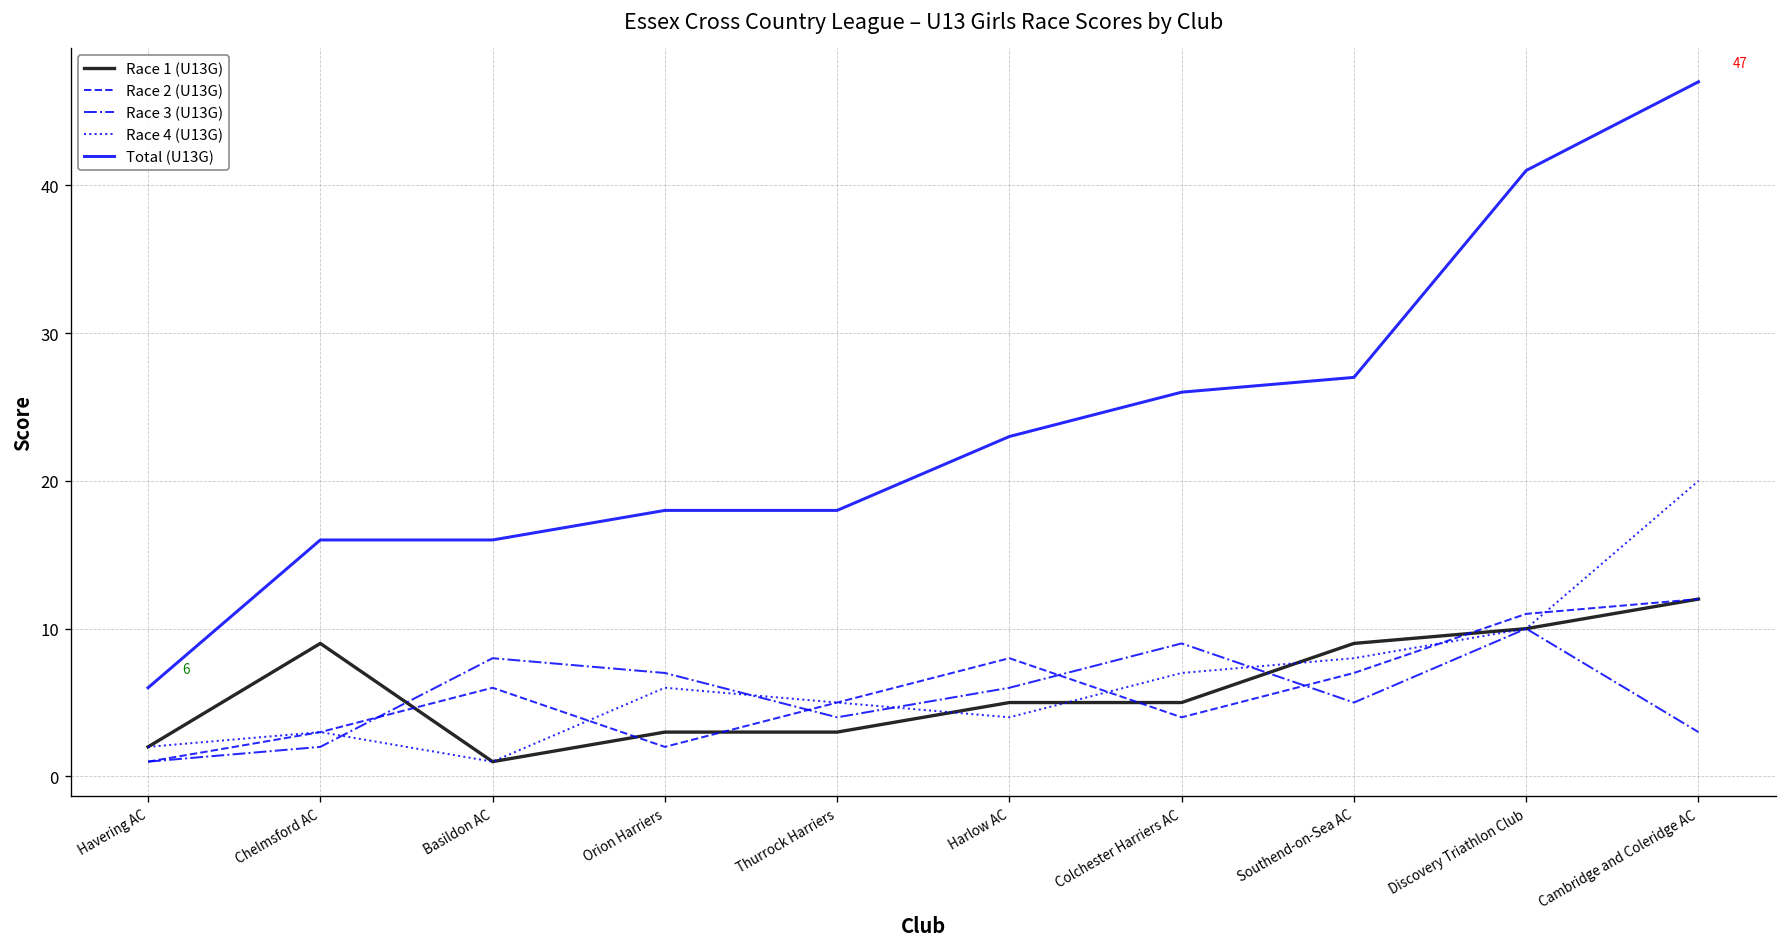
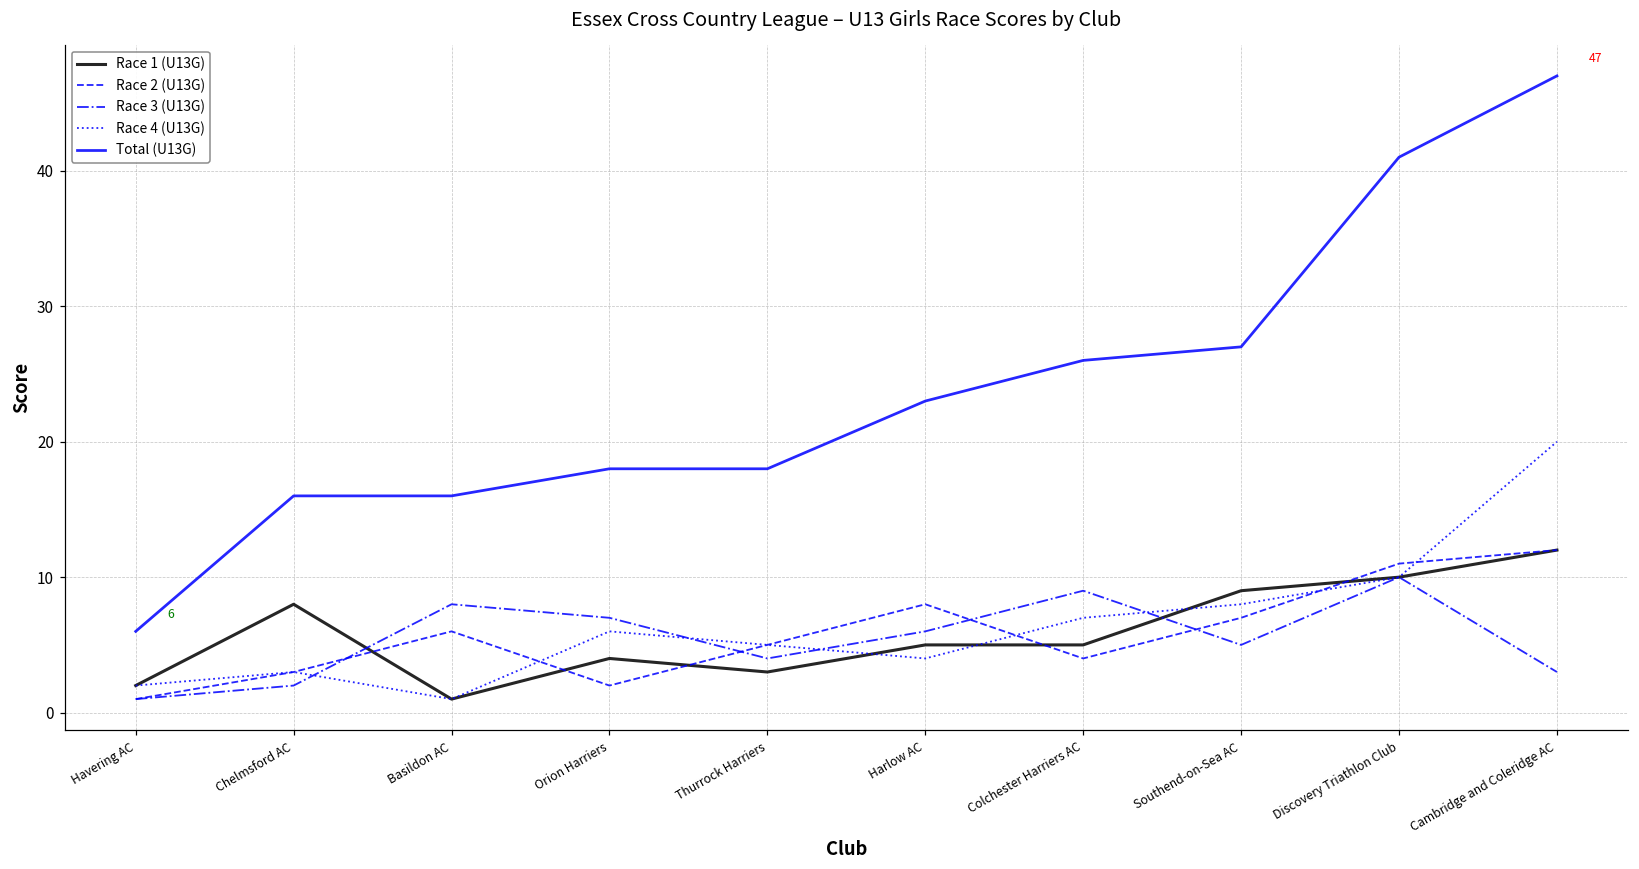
  {
    "Race 1 (U13G)": {
-     "Chelmsford AC": 9,
-     "Orion Harriers": 3,
+     "Chelmsford AC": 8,
+     "Orion Harriers": 4,
      "Thurrock Harriers": 3,
      "Harlow AC": 5,
      "Colchester Harriers AC": 5,
      "Southend-on-Sea AC": 9
    }
  }
